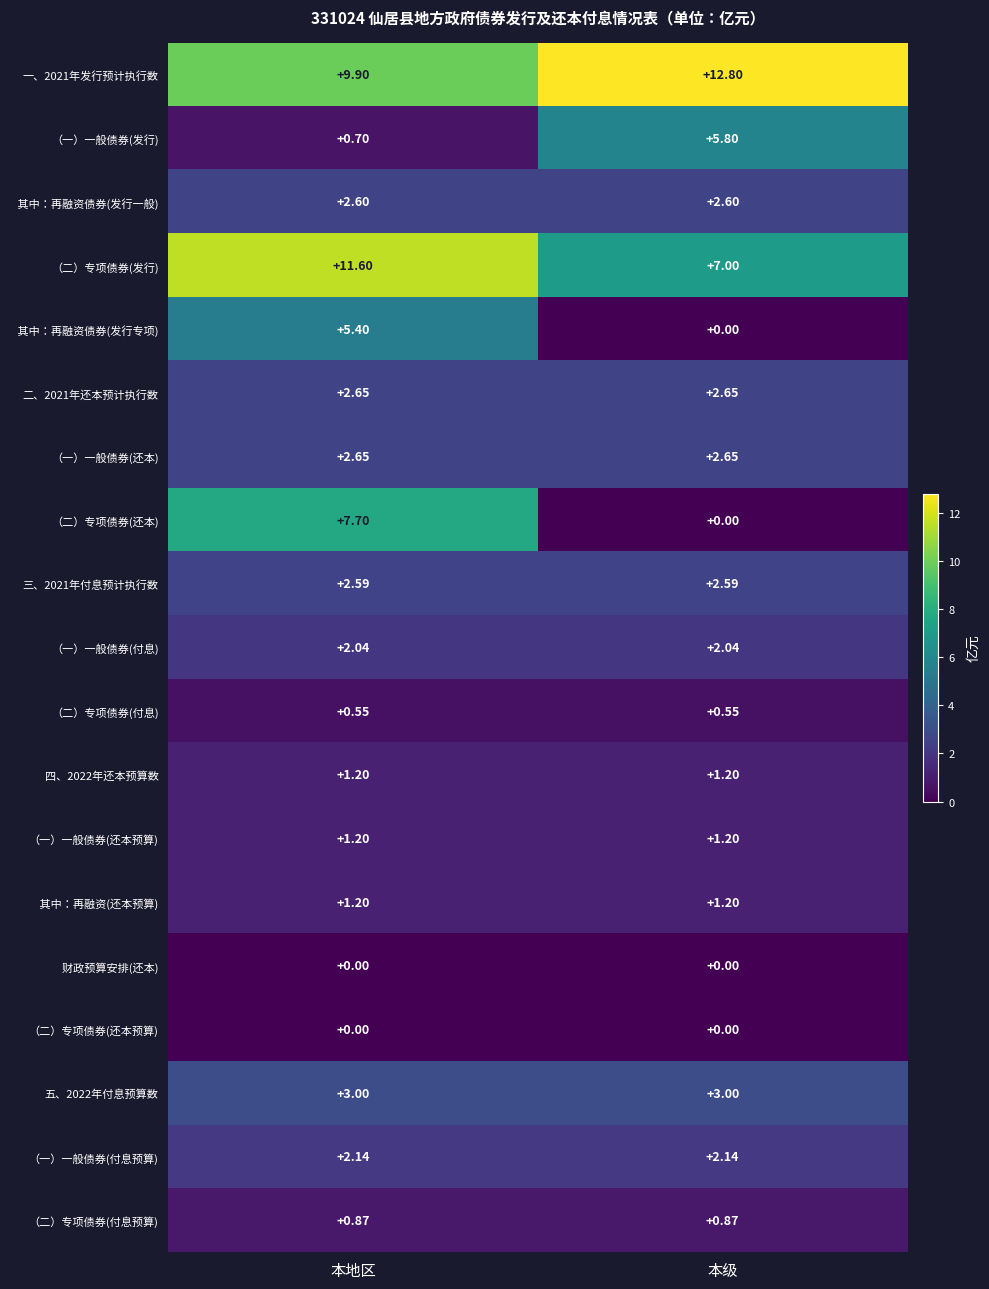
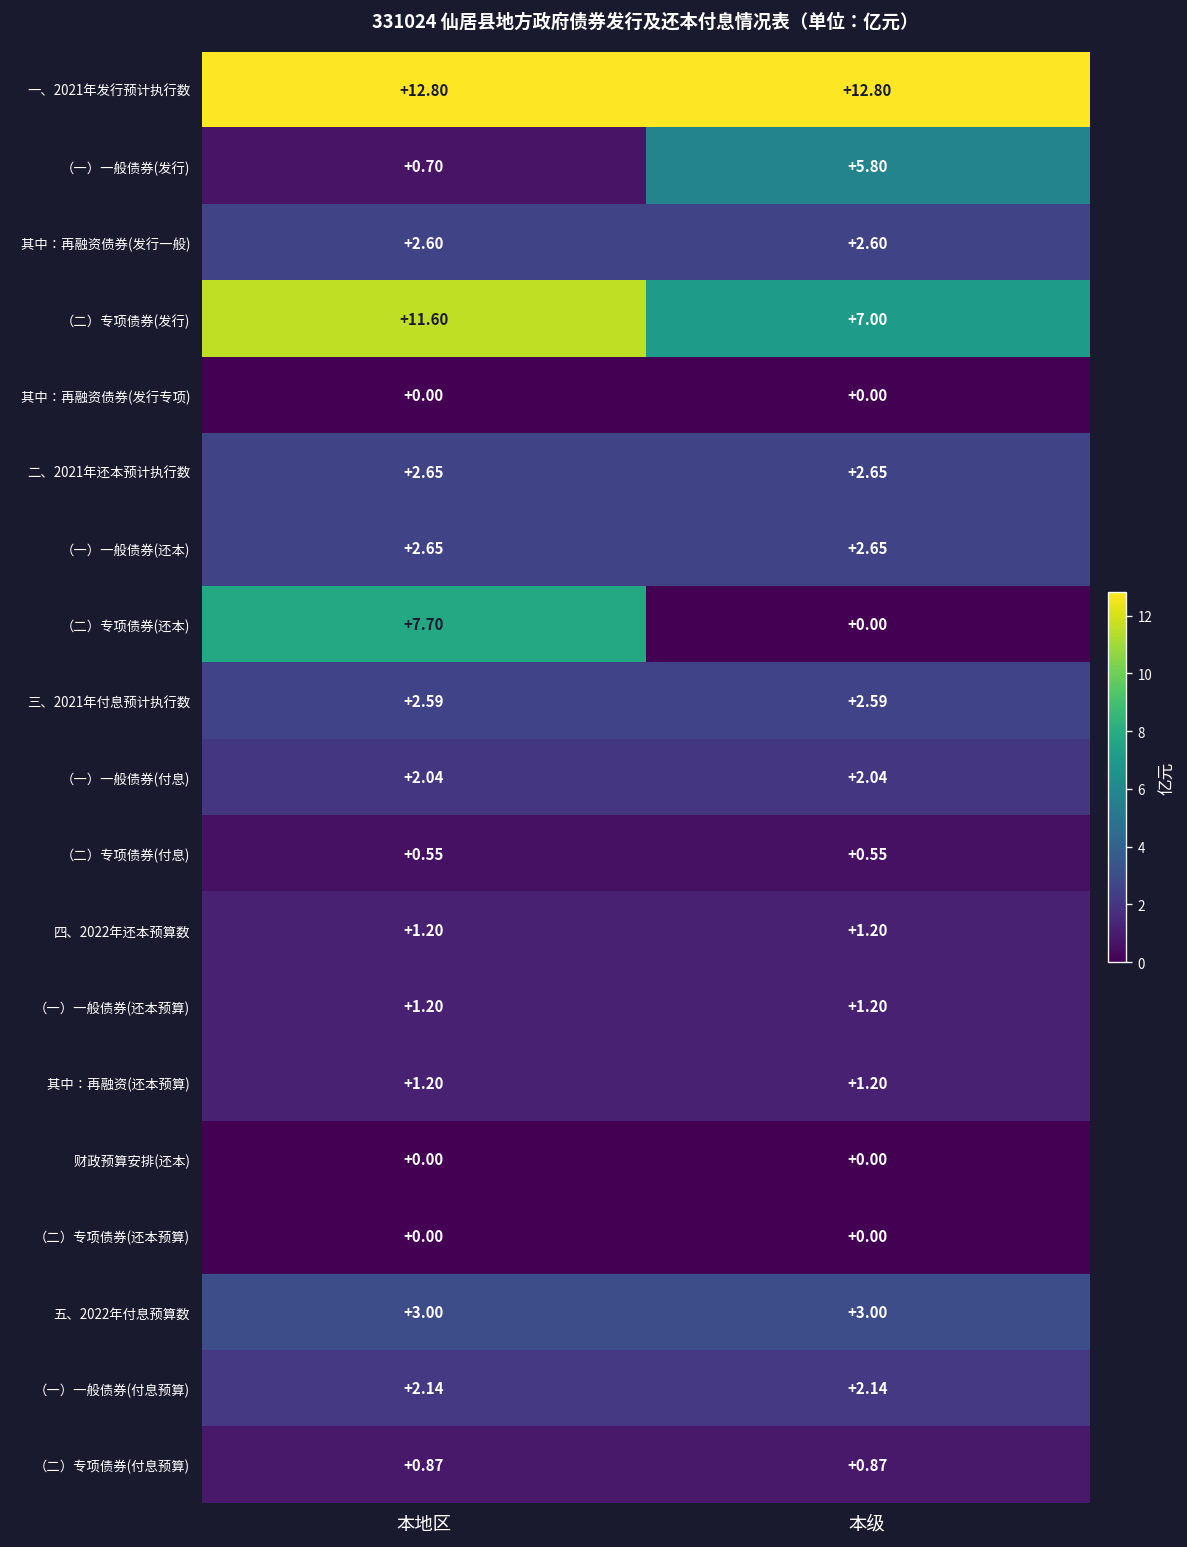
  {
    "一、2021年发行预计执行数": {
-     "本地区": "+9.90",
+     "本地区": "+12.80",
      "本级": "+12.80"
    },
    "（一）一般债券(发行)": {
      "本地区": "+0.70",
      "本级": "+5.80"
    },
    "其中：再融资债券(发行一般)": {
      "本地区": "+2.60",
      "本级": "+2.60"
    },
    "（二）专项债券(发行)": {
      "本地区": "+11.60",
      "本级": "+7.00"
    },
    "其中：再融资债券(发行专项)": {
-     "本地区": "+5.40",
+     "本地区": "+0.00",
      "本级": "+0.00"
    },
    "二、2021年还本预计执行数": {
      "本地区": "+2.65",
      "本级": "+2.65"
    },
    "（一）一般债券(还本)": {
      "本地区": "+2.65",
      "本级": "+2.65"
    },
    "（二）专项债券(还本)": {
      "本地区": "+7.70",
      "本级": "+0.00"
    },
    "三、2021年付息预计执行数": {
      "本地区": "+2.59",
      "本级": "+2.59"
    },
    "（一）一般债券(付息)": {
      "本地区": "+2.04",
      "本级": "+2.04"
    },
    "（二）专项债券(付息)": {
      "本地区": "+0.55",
      "本级": "+0.55"
    },
    "四、2022年还本预算数": {
      "本地区": "+1.20",
      "本级": "+1.20"
    },
    "（一）一般债券(还本预算)": {
      "本地区": "+1.20",
      "本级": "+1.20"
    },
    "其中：再融资(还本预算)": {
      "本地区": "+1.20",
      "本级": "+1.20"
    },
    "财政预算安排(还本)": {
      "本地区": "+0.00",
      "本级": "+0.00"
    },
    "（二）专项债券(还本预算)": {
      "本地区": "+0.00",
      "本级": "+0.00"
    },
    "五、2022年付息预算数": {
      "本地区": "+3.00",
      "本级": "+3.00"
    },
    "（一）一般债券(付息预算)": {
      "本地区": "+2.14",
      "本级": "+2.14"
    },
    "（二）专项债券(付息预算)": {
      "本地区": "+0.87",
      "本级": "+0.87"
    }
  }
